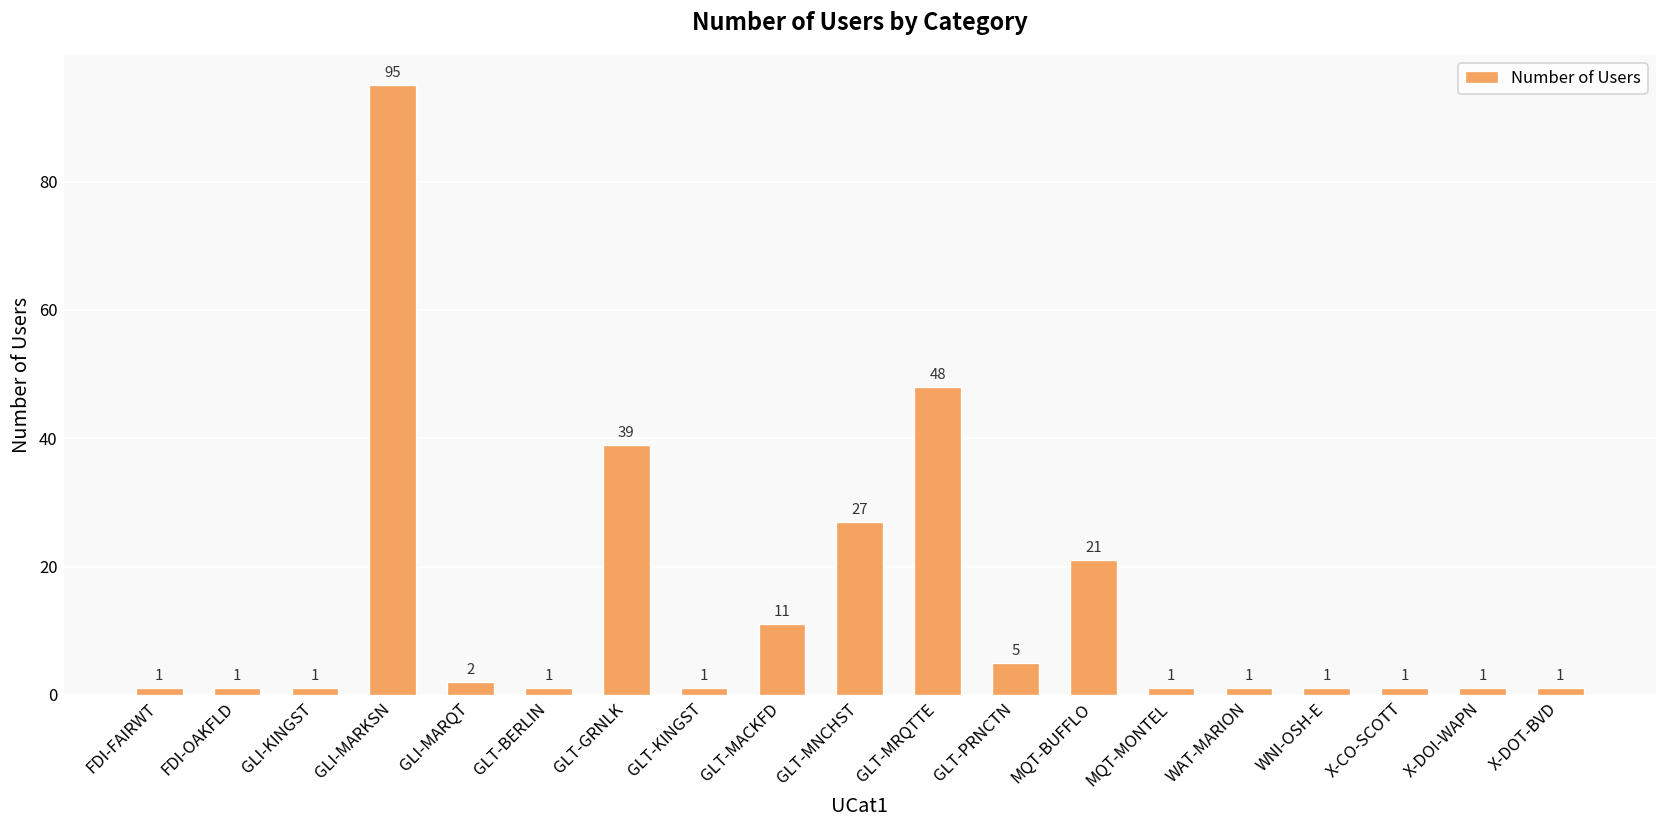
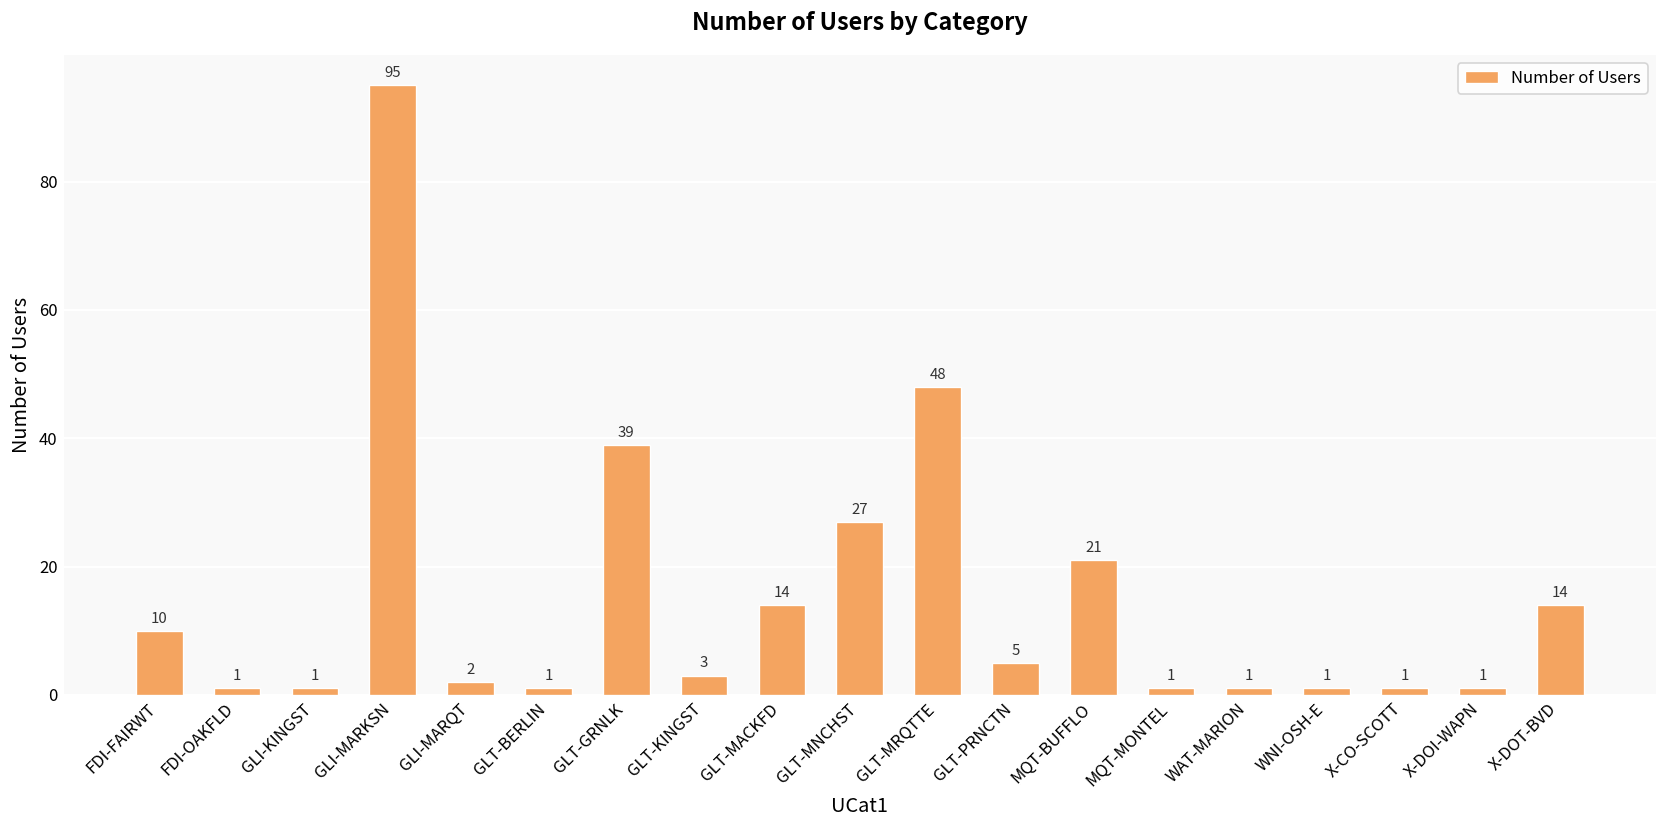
  {
-   "FDI-FAIRWT": 1,
+   "FDI-FAIRWT": 10,
    "FDI-OAKFLD": 1,
    "GLI-KINGST": 1,
    "GLI-MARKSN": 95,
    "GLI-MARQT": 2,
    "GLT-BERLIN": 1,
    "GLT-GRNLK": 39,
-   "GLT-KINGST": 1,
-   "GLT-MACKFD": 11,
+   "GLT-KINGST": 3,
+   "GLT-MACKFD": 14,
    "GLT-MNCHST": 27,
    "GLT-MRQTTE": 48,
    "GLT-PRNCTN": 5,
    "MQT-BUFFLO": 21,
    "MQT-MONTEL": 1,
    "WAT-MARION": 1,
    "WNI-OSH-E": 1,
    "X-CO-SCOTT": 1,
    "X-DOI-WAPN": 1,
-   "X-DOT-BVD": 1
+   "X-DOT-BVD": 14
  }
